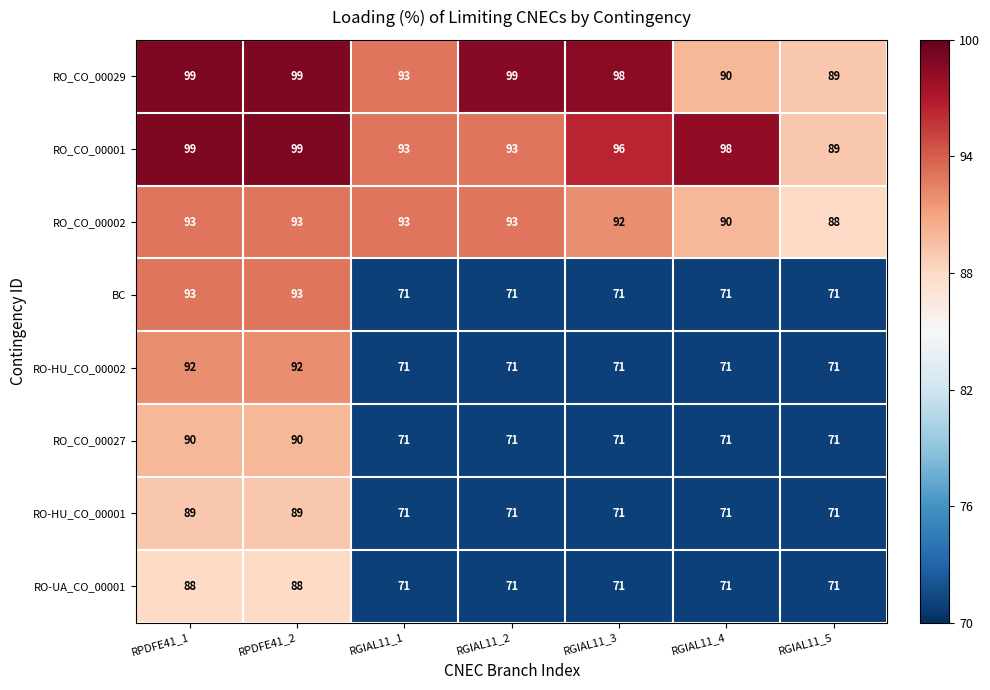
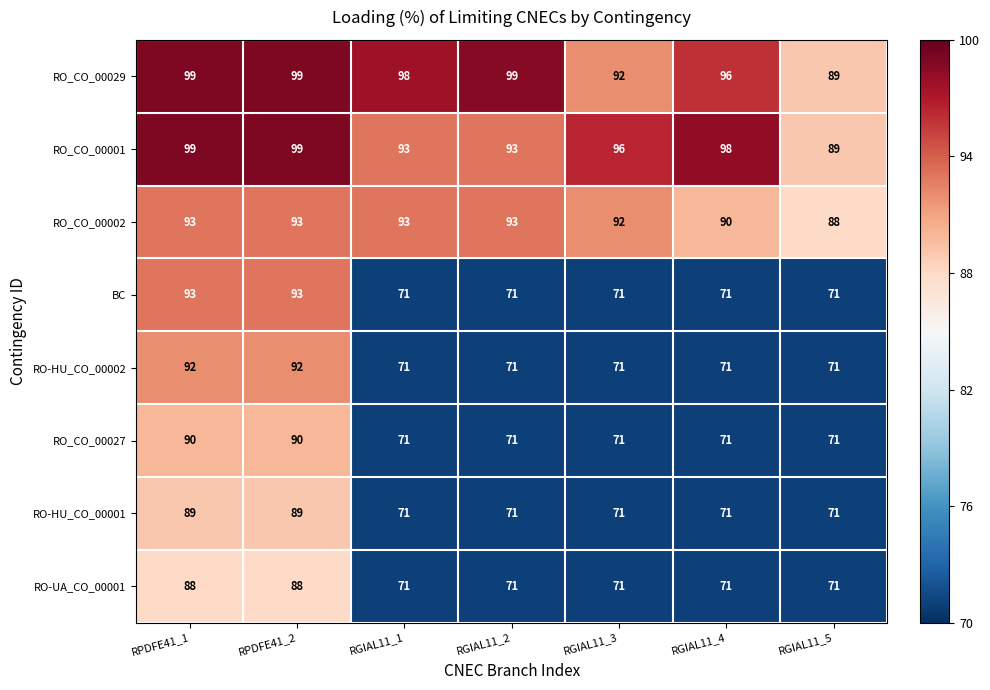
  {
    "RO_CO_00029": {
      "RPDFE41_1": 99,
      "RPDFE41_2": 99,
-     "RGIAL11_1": 93,
+     "RGIAL11_1": 98,
      "RGIAL11_2": 99,
-     "RGIAL11_3": 98,
-     "RGIAL11_4": 90,
+     "RGIAL11_3": 92,
+     "RGIAL11_4": 96,
      "RGIAL11_5": 89
    },
    "RO_CO_00001": {
      "RPDFE41_1": 99,
      "RPDFE41_2": 99,
      "RGIAL11_1": 93,
      "RGIAL11_2": 93,
      "RGIAL11_3": 96,
      "RGIAL11_4": 98,
      "RGIAL11_5": 89
    },
    "RO_CO_00002": {
      "RPDFE41_1": 93,
      "RPDFE41_2": 93,
      "RGIAL11_1": 93,
      "RGIAL11_2": 93,
      "RGIAL11_3": 92,
      "RGIAL11_4": 90,
      "RGIAL11_5": 88
    },
    "BC": {
      "RPDFE41_1": 93,
      "RPDFE41_2": 93,
      "RGIAL11_1": 71,
      "RGIAL11_2": 71,
      "RGIAL11_3": 71,
      "RGIAL11_4": 71,
      "RGIAL11_5": 71
    },
    "RO-HU_CO_00002": {
      "RPDFE41_1": 92,
      "RPDFE41_2": 92,
      "RGIAL11_1": 71,
      "RGIAL11_2": 71,
      "RGIAL11_3": 71,
      "RGIAL11_4": 71,
      "RGIAL11_5": 71
    },
    "RO_CO_00027": {
      "RPDFE41_1": 90,
      "RPDFE41_2": 90,
      "RGIAL11_1": 71,
      "RGIAL11_2": 71,
      "RGIAL11_3": 71,
      "RGIAL11_4": 71,
      "RGIAL11_5": 71
    },
    "RO-HU_CO_00001": {
      "RPDFE41_1": 89,
      "RPDFE41_2": 89,
      "RGIAL11_1": 71,
      "RGIAL11_2": 71,
      "RGIAL11_3": 71,
      "RGIAL11_4": 71,
      "RGIAL11_5": 71
    },
    "RO-UA_CO_00001": {
      "RPDFE41_1": 88,
      "RPDFE41_2": 88,
      "RGIAL11_1": 71,
      "RGIAL11_2": 71,
      "RGIAL11_3": 71,
      "RGIAL11_4": 71,
      "RGIAL11_5": 71
    }
  }
